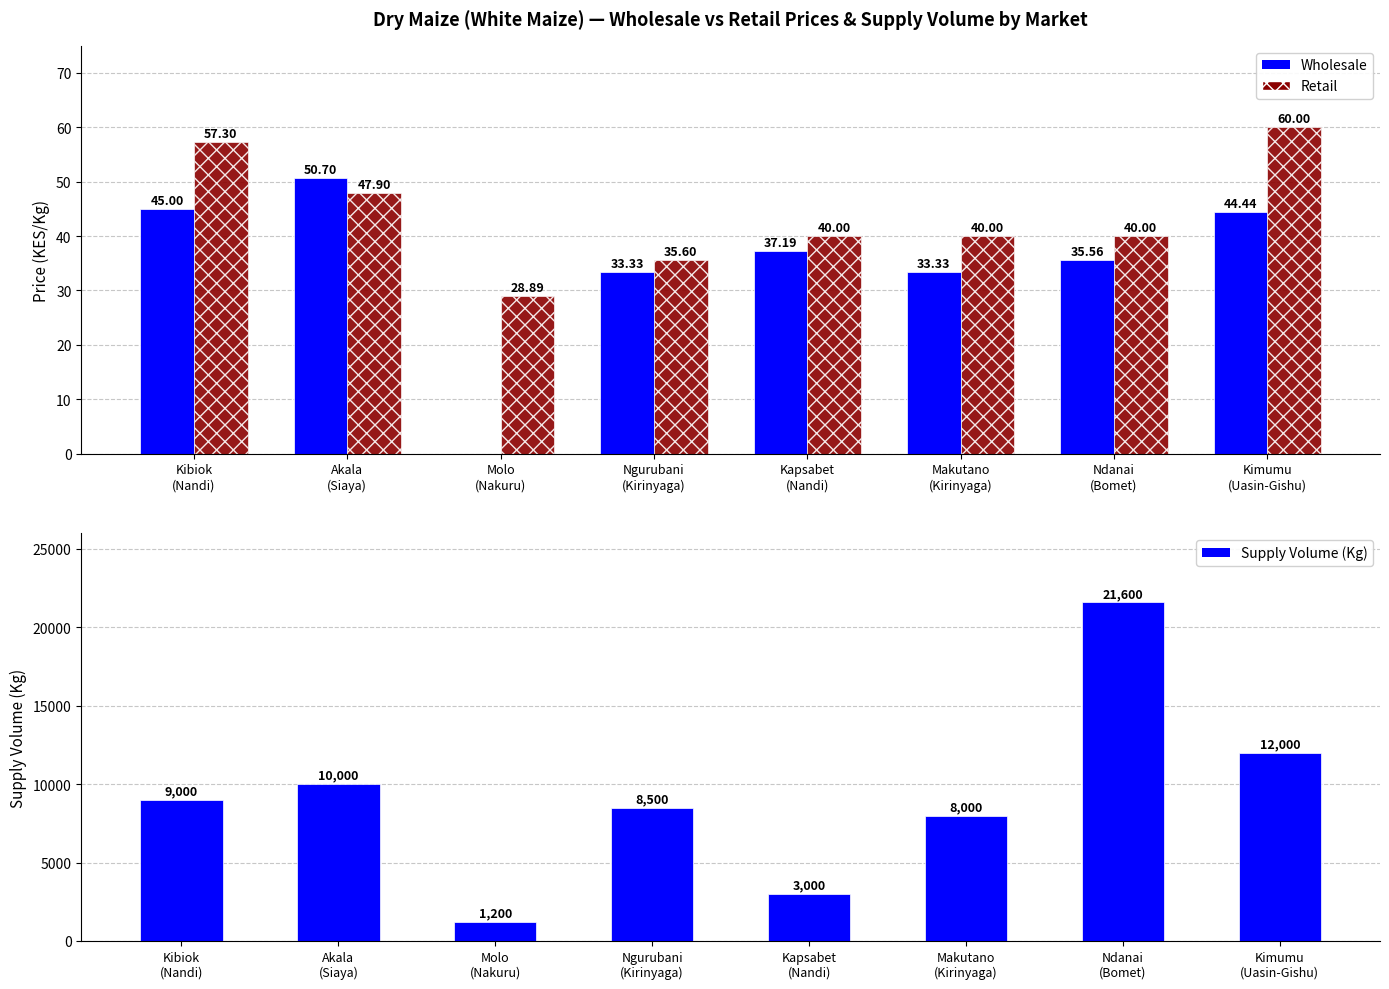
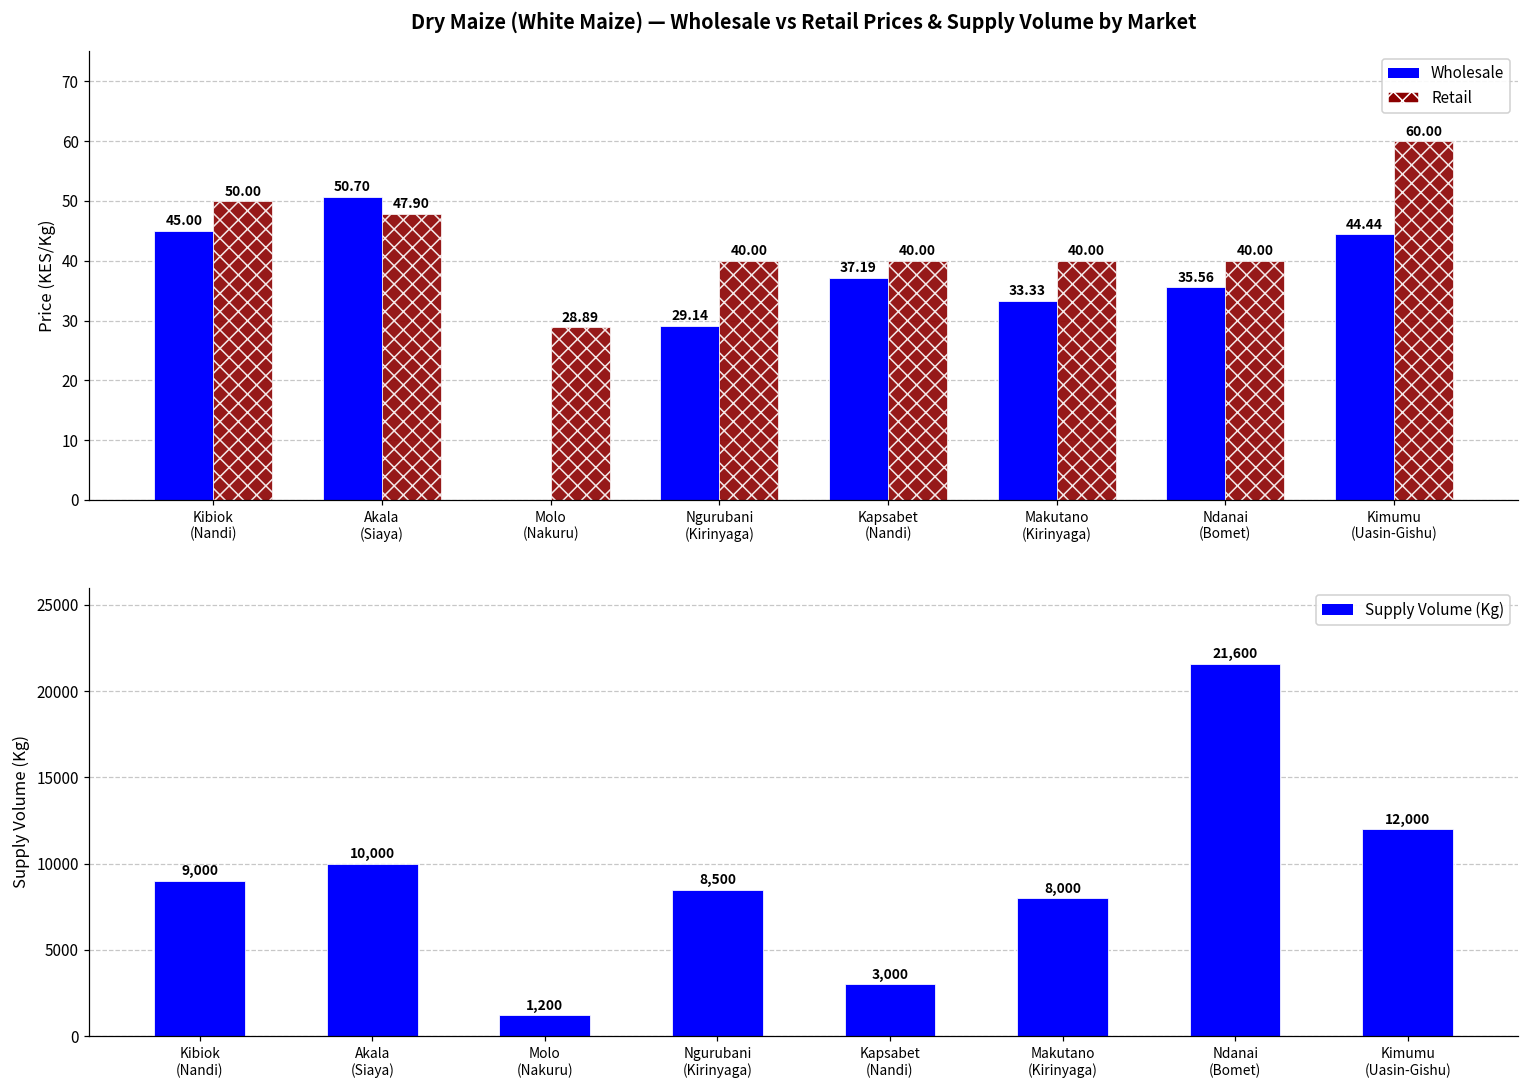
  {
    "Dry Maize (White Maize) — Wholesale vs Retail Prices & Supply Volume by Market": {
      "Wholesale": {
        "Kibiok (Nandi)": 45.00,
        "Akala (Siaya)": 50.70,
-       "Ngurubani (Kirinyaga)": 33.33,
+       "Ngurubani (Kirinyaga)": 29.14,
        "Kapsabet (Nandi)": 37.19,
        "Makutano (Kirinyaga)": 33.33,
        "Ndanai (Bomet)": 35.56,
        "Kimumu (Uasin-Gishu)": 44.44
      },
      "Retail": {
-       "Kibiok (Nandi)": 57.30,
+       "Kibiok (Nandi)": 50.00,
        "Akala (Siaya)": 47.90,
        "Molo (Nakuru)": 28.89,
-       "Ngurubani (Kirinyaga)": 35.60,
+       "Ngurubani (Kirinyaga)": 40.00,
        "Kapsabet (Nandi)": 40.00,
        "Makutano (Kirinyaga)": 40.00,
        "Ndanai (Bomet)": 40.00,
        "Kimumu (Uasin-Gishu)": 60.00
      }
    }
  }
